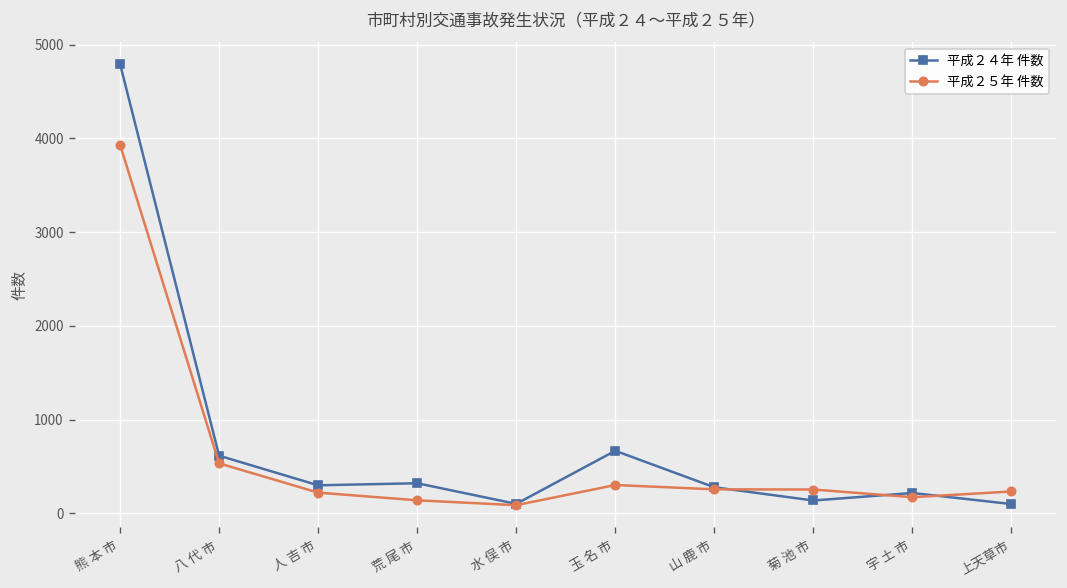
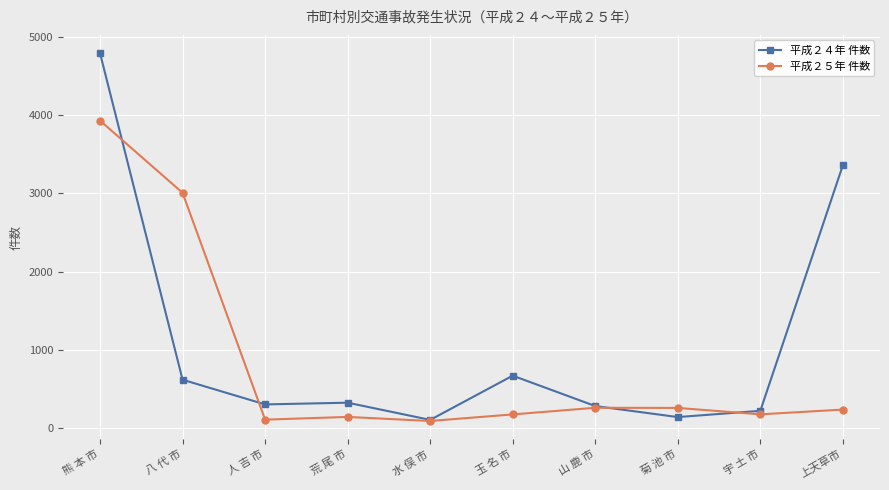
  {
    "平成２４年 件数": {
      "熊 本 市": 4800,
      "八 代 市": 600,
      "人 吉 市": 300,
      "荒 尾 市": 300,
      "玉 名 市": 700,
      "菊 池 市": 100,
      "宇 土 市": 200,
-     "上天草市": 100
+     "上天草市": 3400
    },
    "平成２５年 件数": {
      "熊 本 市": 3900,
-     "八 代 市": 500,
-     "人 吉 市": 200,
+     "八 代 市": 3000,
+     "人 吉 市": 100,
      "荒 尾 市": 100,
-     "玉 名 市": 300,
+     "玉 名 市": 200,
      "菊 池 市": 300,
      "宇 土 市": 200,
      "上天草市": 200
    }
  }
